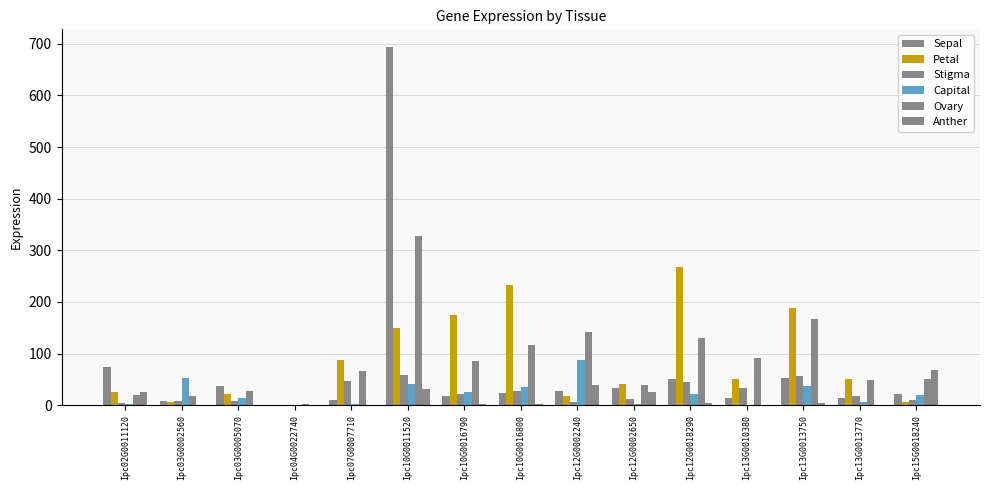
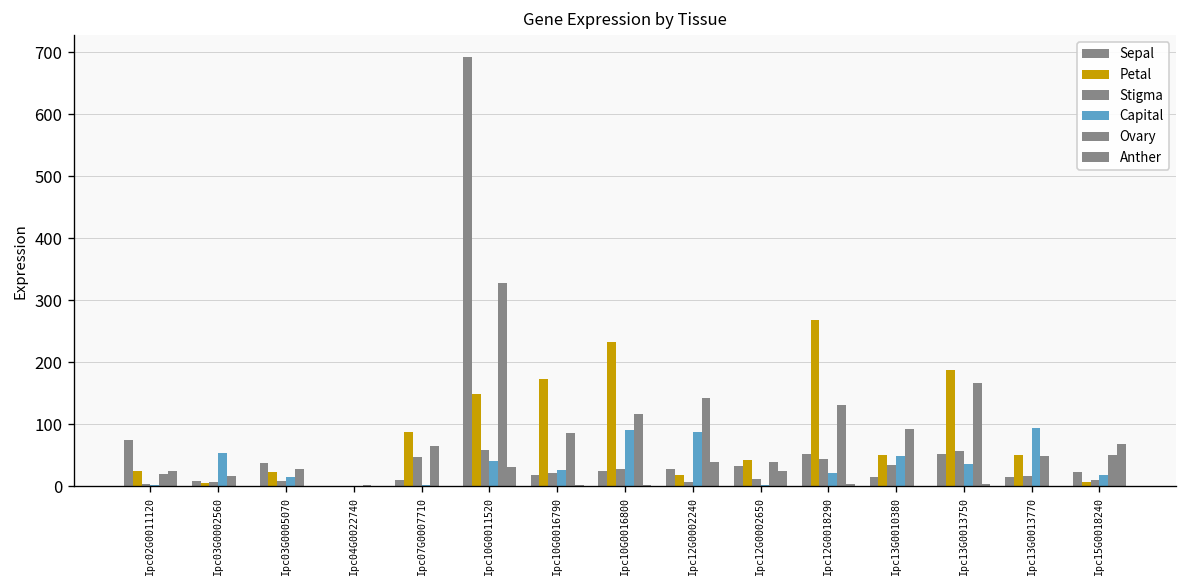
  {
    "Petal": {
      "Ipc02G0011120": 20,
      "Ipc03G0002560": 10,
      "Ipc03G0005070": 20,
      "Ipc07G0007710": 90,
      "Ipc10G0011520": 150,
      "Ipc10G0016790": 170,
      "Ipc10G0016800": 230,
      "Ipc12G0002240": 20,
      "Ipc12G0002650": 40,
      "Ipc12G0018290": 270,
      "Ipc13G0010380": 50,
      "Ipc13G0013750": 190,
      "Ipc13G0013770": 50,
      "Ipc15G0018240": 10
    },
    "Capital": {
      "Ipc03G0002560": 50,
      "Ipc03G0005070": 10,
      "Ipc04G0022740": 0,
      "Ipc10G0011520": 40,
      "Ipc10G0016790": 30,
-     "Ipc10G0016800": 40,
+     "Ipc10G0016800": 90,
      "Ipc12G0002240": 90,
      "Ipc12G0018290": 20,
-     "Ipc13G0010380": 0,
+     "Ipc13G0010380": 50,
      "Ipc13G0013750": 40,
-     "Ipc13G0013770": 10,
+     "Ipc13G0013770": 90,
      "Ipc15G0018240": 20
    }
  }
